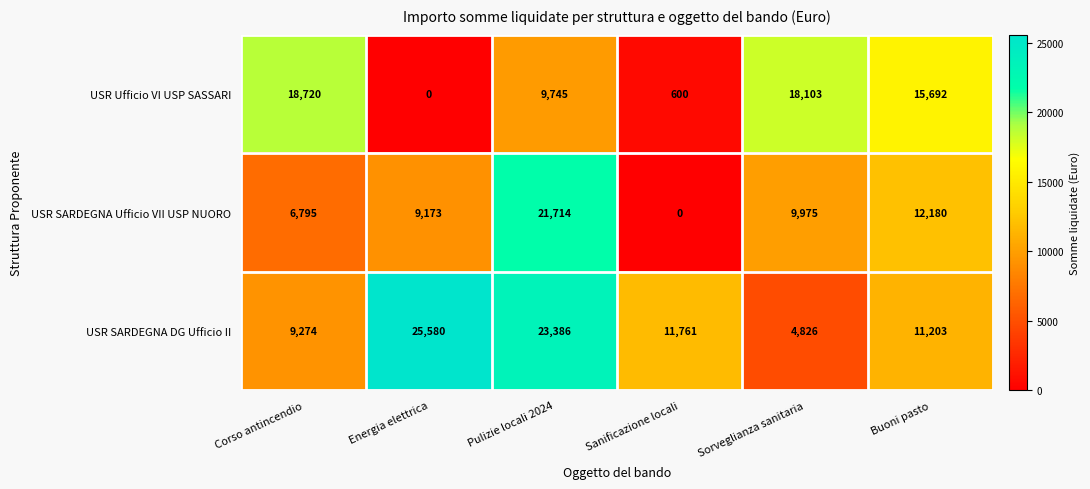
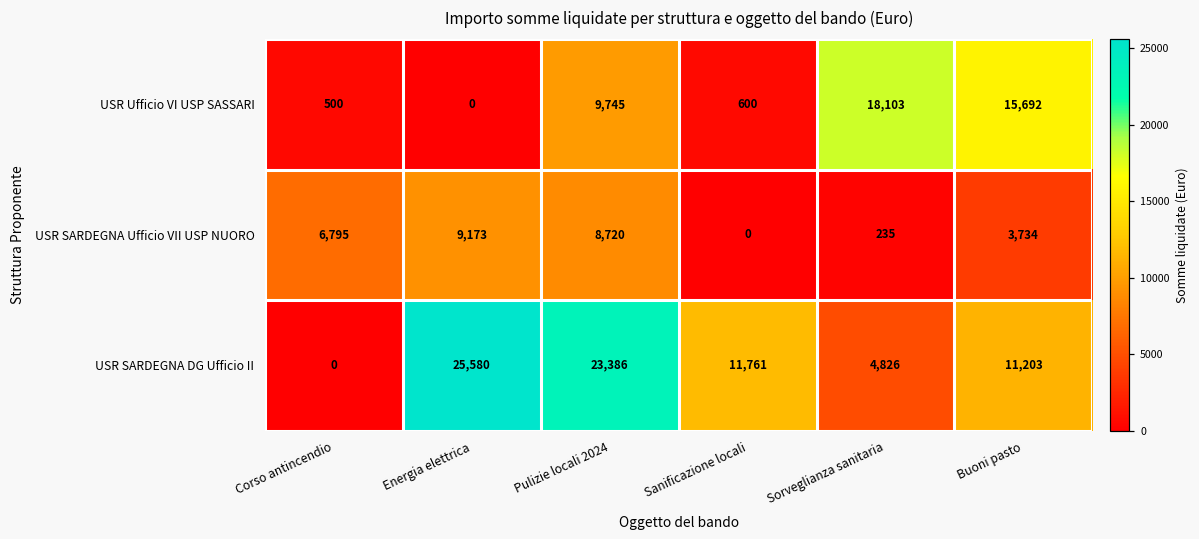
  {
    "USR Ufficio VI USP SASSARI": {
-     "Corso antincendio": "18,720",
+     "Corso antincendio": "500",
      "Energia elettrica": "0",
      "Pulizie locali 2024": "9,745",
      "Sanificazione locali": "600",
      "Sorveglianza sanitaria": "18,103",
      "Buoni pasto": "15,692"
    },
    "USR SARDEGNA Ufficio VII USP NUORO": {
      "Corso antincendio": "6,795",
      "Energia elettrica": "9,173",
-     "Pulizie locali 2024": "21,714",
+     "Pulizie locali 2024": "8,720",
      "Sanificazione locali": "0",
-     "Sorveglianza sanitaria": "9,975",
-     "Buoni pasto": "12,180"
+     "Sorveglianza sanitaria": "235",
+     "Buoni pasto": "3,734"
    },
    "USR SARDEGNA DG Ufficio II": {
-     "Corso antincendio": "9,274",
+     "Corso antincendio": "0",
      "Energia elettrica": "25,580",
      "Pulizie locali 2024": "23,386",
      "Sanificazione locali": "11,761",
      "Sorveglianza sanitaria": "4,826",
      "Buoni pasto": "11,203"
    }
  }
